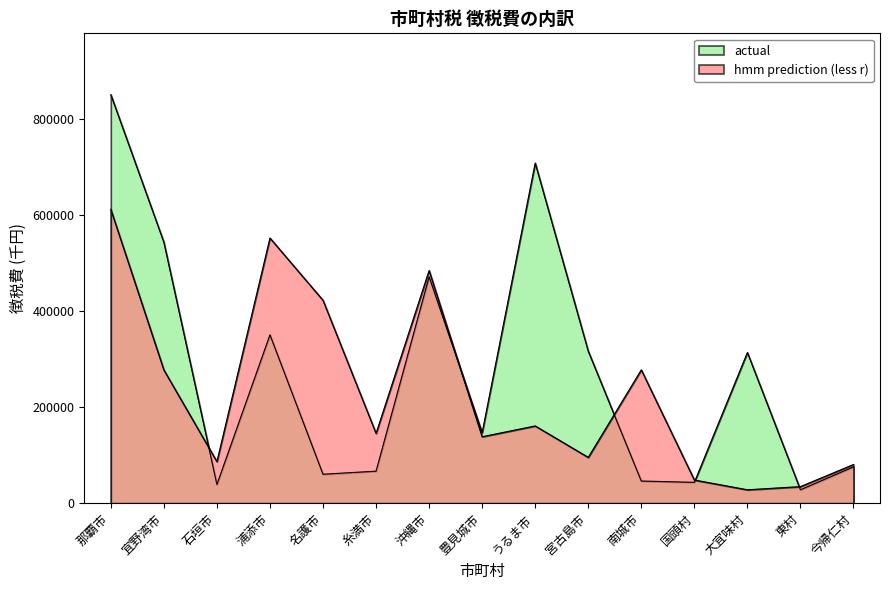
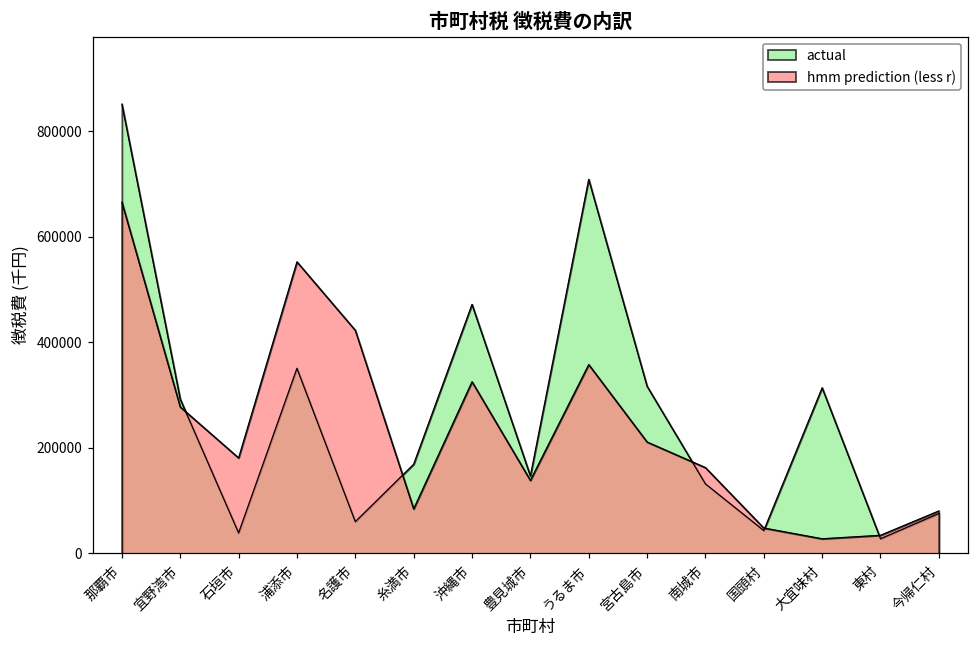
  {
    "actual": {
      "那覇市": 850000,
-     "宜野湾市": 540000,
+     "宜野湾市": 290000,
      "石垣市": 40000,
      "浦添市": 350000,
      "名護市": 60000,
-     "糸満市": 70000,
+     "糸満市": 170000,
      "沖縄市": 470000,
      "豊見城市": 150000,
      "うるま市": 710000,
      "宮古島市": 320000,
-     "南城市": 50000,
+     "南城市": 130000,
      "大宜味村": 310000,
      "東村": 30000
    },
    "hmm prediction (less r)": {
-     "那覇市": 610000,
+     "那覇市": 670000,
      "宜野湾市": 280000,
-     "石垣市": 90000,
+     "石垣市": 180000,
      "浦添市": 550000,
      "名護市": 420000,
-     "糸満市": 150000,
-     "沖縄市": 480000,
+     "糸満市": 80000,
+     "沖縄市": 330000,
      "豊見城市": 140000,
-     "うるま市": 160000,
-     "宮古島市": 100000,
-     "南城市": 280000,
+     "うるま市": 360000,
+     "宮古島市": 210000,
+     "南城市": 160000,
      "大宜味村": 30000,
      "東村": 30000
    }
  }
